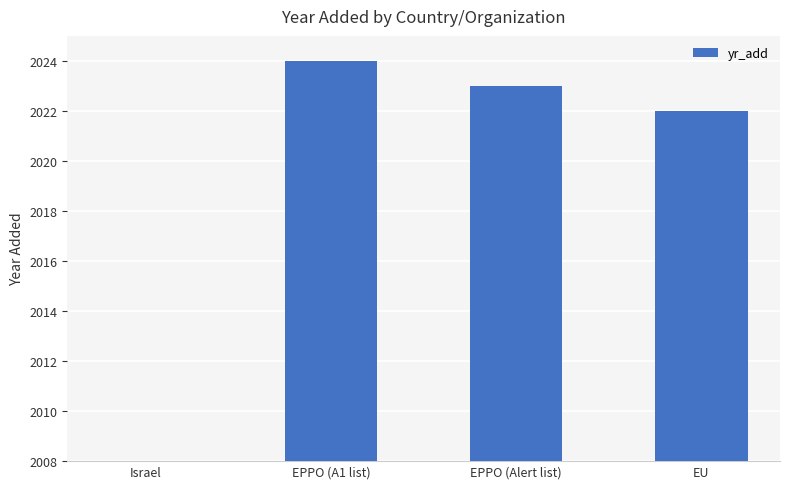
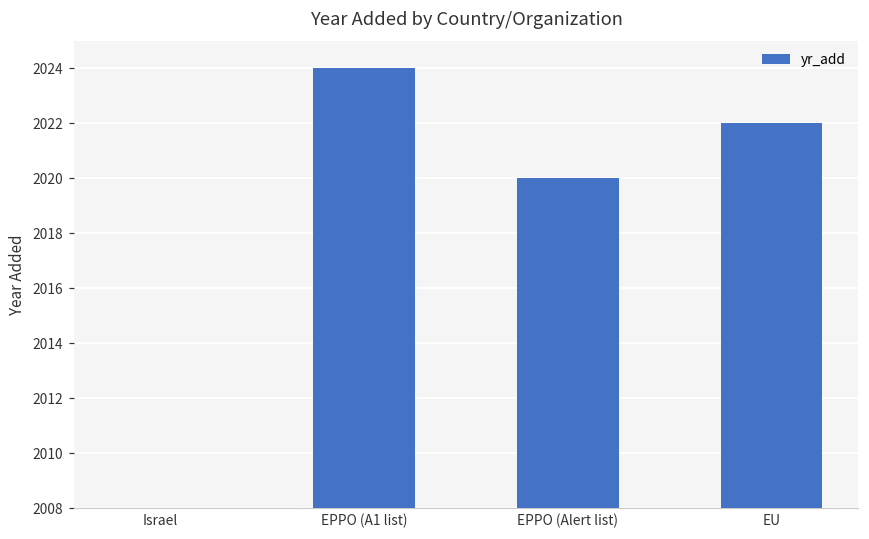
  {
    "EPPO (A1 list)": 2024,
-   "EPPO (Alert list)": 2023,
+   "EPPO (Alert list)": 2020,
    "EU": 2022
  }
